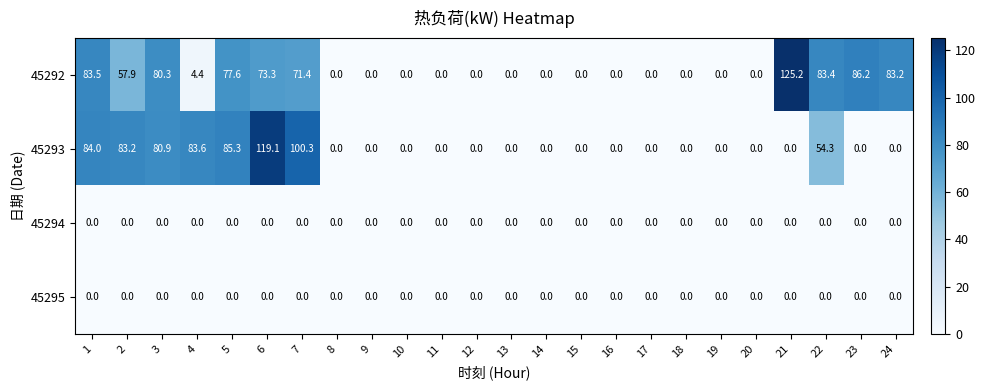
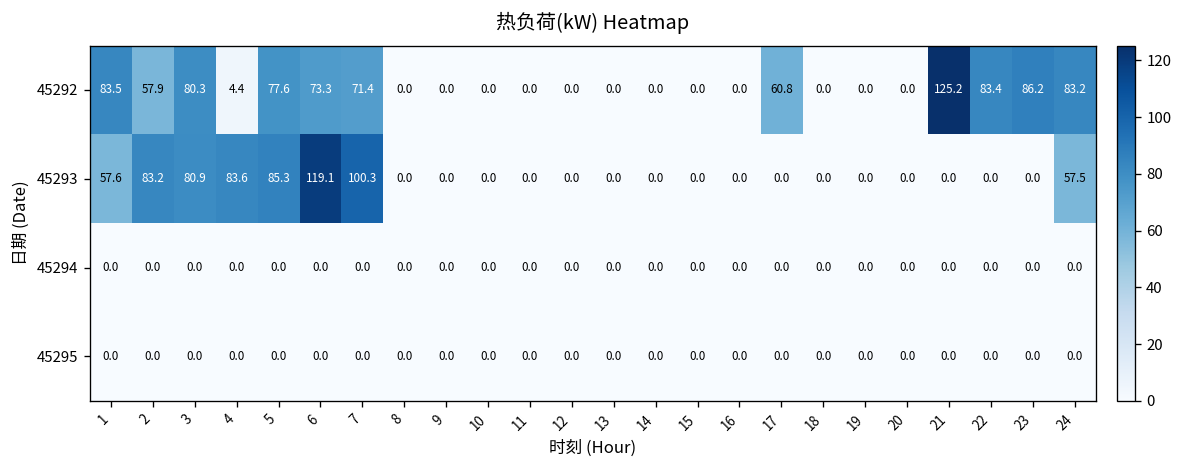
  {
    "45292": {
      "1": 83.5,
      "2": 57.9,
      "3": 80.3,
      "4": 4.4,
      "5": 77.6,
      "6": 73.3,
      "7": 71.4,
      "8": 0.0,
      "9": 0.0,
      "10": 0.0,
      "11": 0.0,
      "12": 0.0,
      "13": 0.0,
      "14": 0.0,
      "15": 0.0,
      "16": 0.0,
-     "17": 0.0,
+     "17": 60.8,
      "18": 0.0,
      "19": 0.0,
      "20": 0.0,
      "21": 125.2,
      "22": 83.4,
      "23": 86.2,
      "24": 83.2
    },
    "45293": {
-     "1": 84.0,
+     "1": 57.6,
      "2": 83.2,
      "3": 80.9,
      "4": 83.6,
      "5": 85.3,
      "6": 119.1,
      "7": 100.3,
      "8": 0.0,
      "9": 0.0,
      "10": 0.0,
      "11": 0.0,
      "12": 0.0,
      "13": 0.0,
      "14": 0.0,
      "15": 0.0,
      "16": 0.0,
      "17": 0.0,
      "18": 0.0,
      "19": 0.0,
      "20": 0.0,
      "21": 0.0,
-     "22": 54.3,
+     "22": 0.0,
      "23": 0.0,
-     "24": 0.0
+     "24": 57.5
    },
    "45294": {
      "1": 0.0,
      "2": 0.0,
      "3": 0.0,
      "4": 0.0,
      "5": 0.0,
      "6": 0.0,
      "7": 0.0,
      "8": 0.0,
      "9": 0.0,
      "10": 0.0,
      "11": 0.0,
      "12": 0.0,
      "13": 0.0,
      "14": 0.0,
      "15": 0.0,
      "16": 0.0,
      "17": 0.0,
      "18": 0.0,
      "19": 0.0,
      "20": 0.0,
      "21": 0.0,
      "22": 0.0,
      "23": 0.0,
      "24": 0.0
    },
    "45295": {
      "1": 0.0,
      "2": 0.0,
      "3": 0.0,
      "4": 0.0,
      "5": 0.0,
      "6": 0.0,
      "7": 0.0,
      "8": 0.0,
      "9": 0.0,
      "10": 0.0,
      "11": 0.0,
      "12": 0.0,
      "13": 0.0,
      "14": 0.0,
      "15": 0.0,
      "16": 0.0,
      "17": 0.0,
      "18": 0.0,
      "19": 0.0,
      "20": 0.0,
      "21": 0.0,
      "22": 0.0,
      "23": 0.0,
      "24": 0.0
    }
  }
